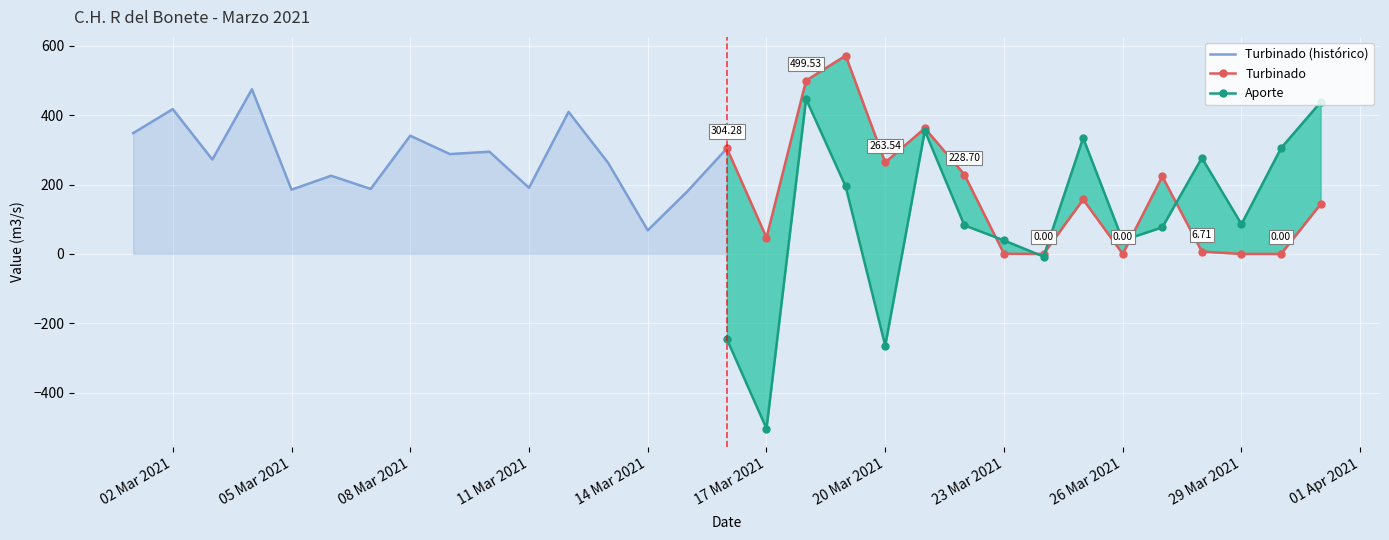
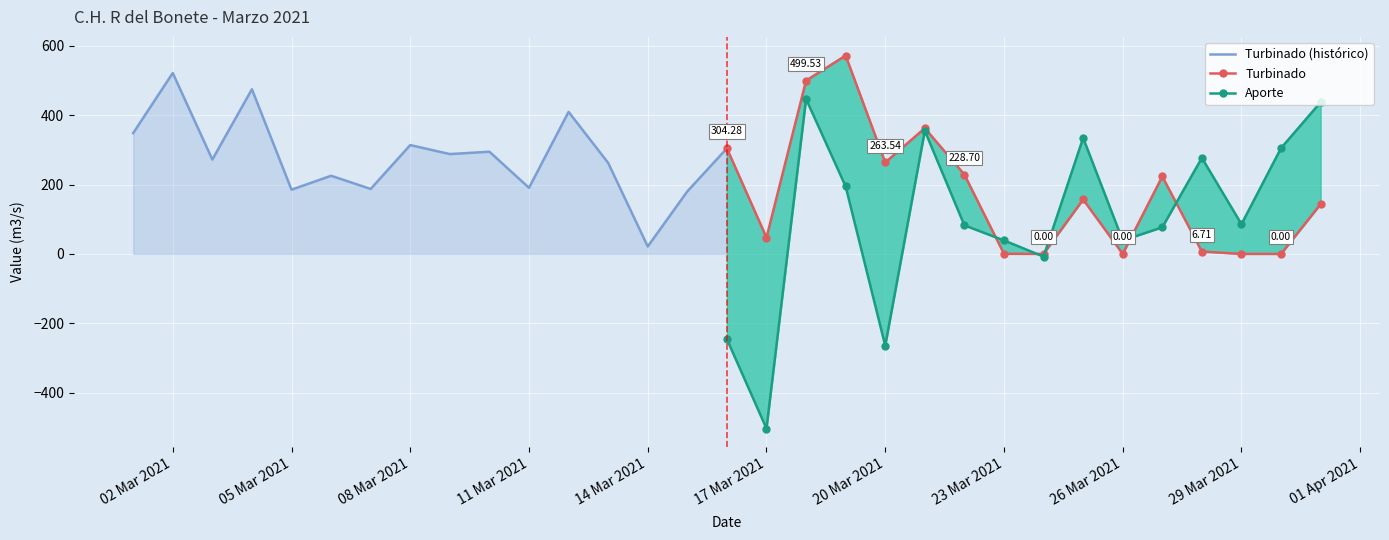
  {
    "Turbinado (histórico)": {
-     "02 Mar 2021": 420,
+     "02 Mar 2021": 520,
      "05 Mar 2021": 190,
-     "08 Mar 2021": 340,
+     "08 Mar 2021": 310,
      "11 Mar 2021": 190,
-     "14 Mar 2021": 70
+     "14 Mar 2021": 20
    },
    "Turbinado": {
      "23 Mar 2021": 0,
      "29 Mar 2021": 0
    }
  }
